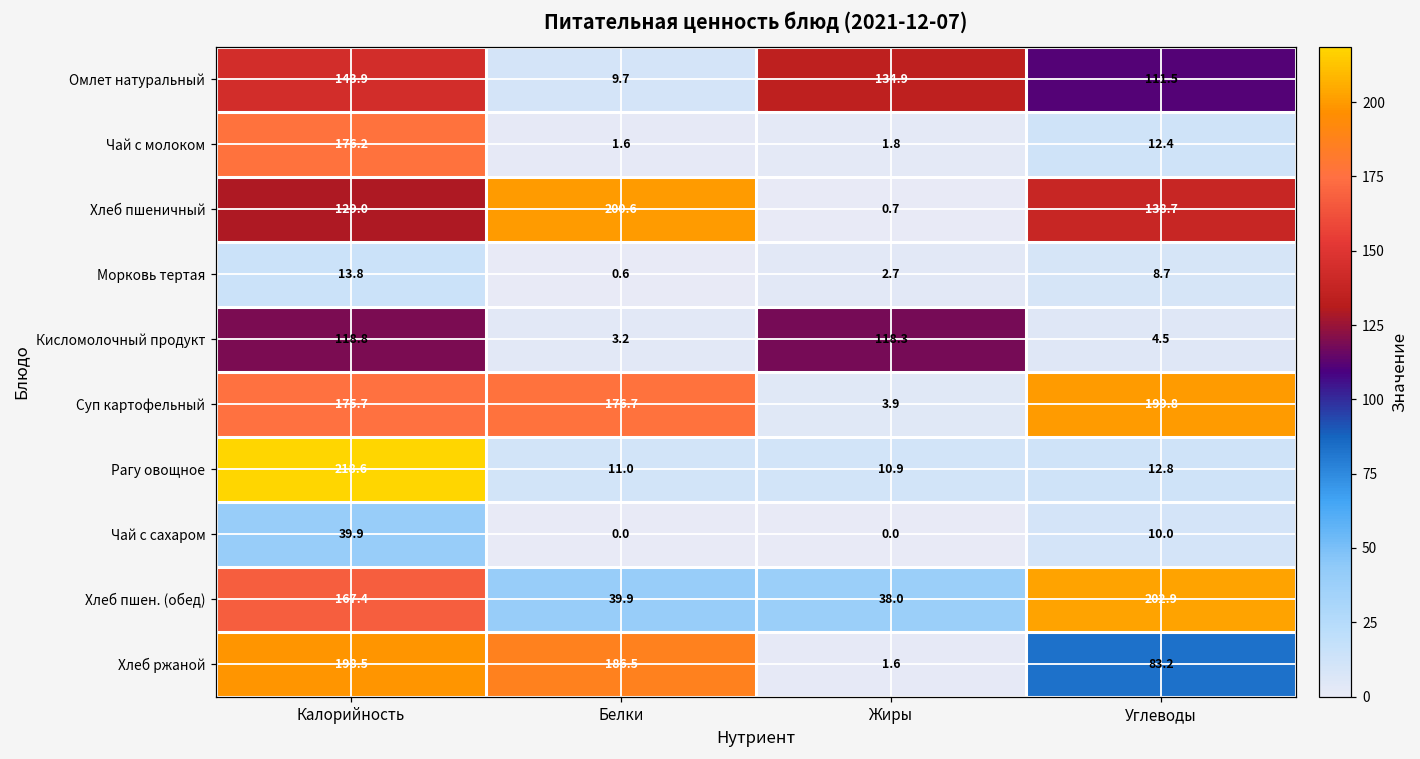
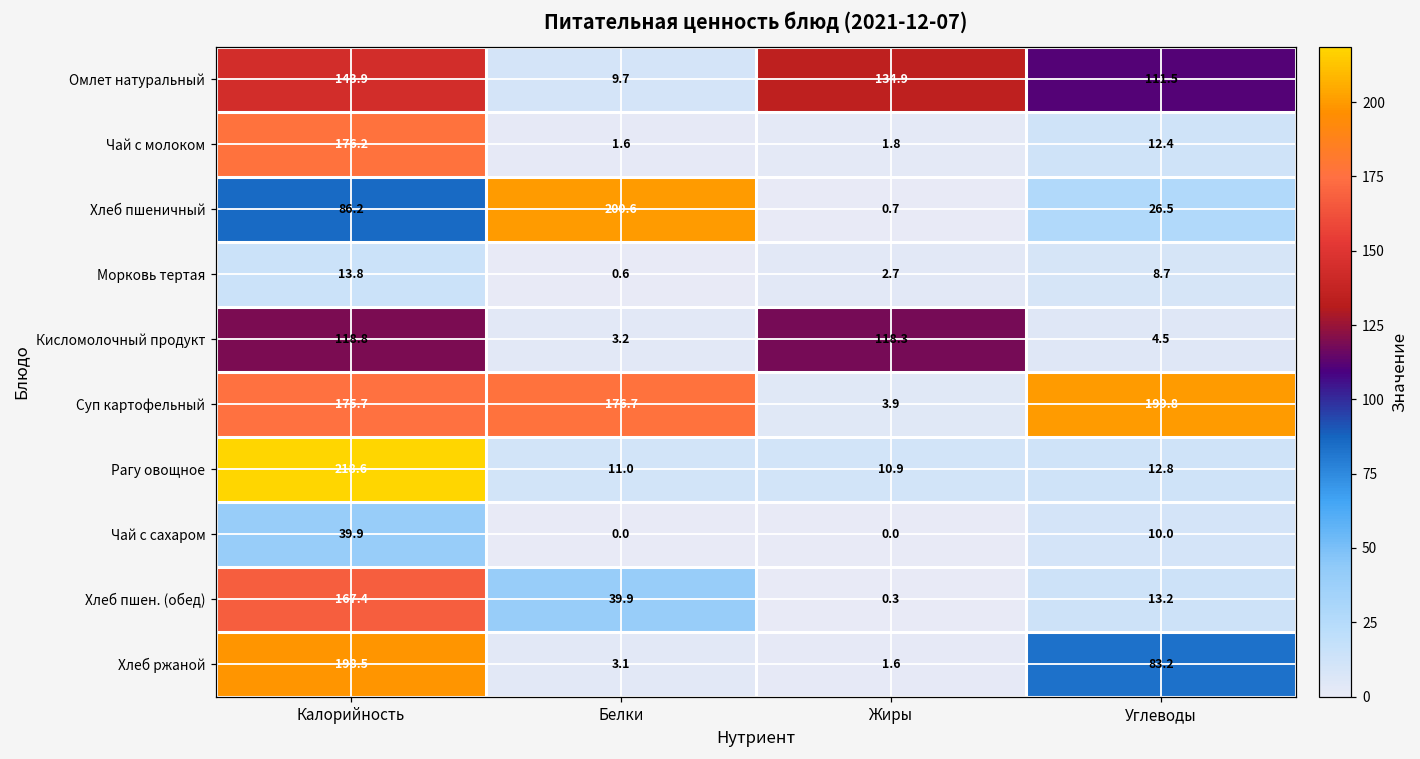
  {
    "Омлет натуральный": {
      "Калорийность": 143.9,
      "Белки": 9.7,
      "Жиры": 134.9,
      "Углеводы": 111.5
    },
    "Чай с молоком": {
      "Калорийность": 176.2,
      "Белки": 1.6,
      "Жиры": 1.8,
      "Углеводы": 12.4
    },
    "Хлеб пшеничный": {
-     "Калорийность": 129.0,
+     "Калорийность": 86.2,
      "Белки": 200.6,
      "Жиры": 0.7,
-     "Углеводы": 138.7
+     "Углеводы": 26.5
    },
    "Морковь тертая": {
      "Калорийность": 13.8,
      "Белки": 0.6,
      "Жиры": 2.7,
      "Углеводы": 8.7
    },
    "Кисломолочный продукт": {
      "Калорийность": 118.8,
      "Белки": 3.2,
      "Жиры": 118.3,
      "Углеводы": 4.5
    },
    "Суп картофельный": {
      "Калорийность": 175.7,
      "Белки": 176.7,
      "Жиры": 3.9,
      "Углеводы": 199.8
    },
    "Рагу овощное": {
      "Калорийность": 218.6,
      "Белки": 11.0,
      "Жиры": 10.9,
      "Углеводы": 12.8
    },
    "Чай с сахаром": {
      "Калорийность": 39.9,
      "Белки": 0.0,
      "Жиры": 0.0,
      "Углеводы": 10.0
    },
    "Хлеб пшен. (обед)": {
      "Калорийность": 167.4,
      "Белки": 39.9,
-     "Жиры": 38.0,
-     "Углеводы": 202.9
+     "Жиры": 0.3,
+     "Углеводы": 13.2
    },
    "Хлеб ржаной": {
      "Калорийность": 198.5,
-     "Белки": 186.5,
+     "Белки": 3.1,
      "Жиры": 1.6,
      "Углеводы": 83.2
    }
  }
